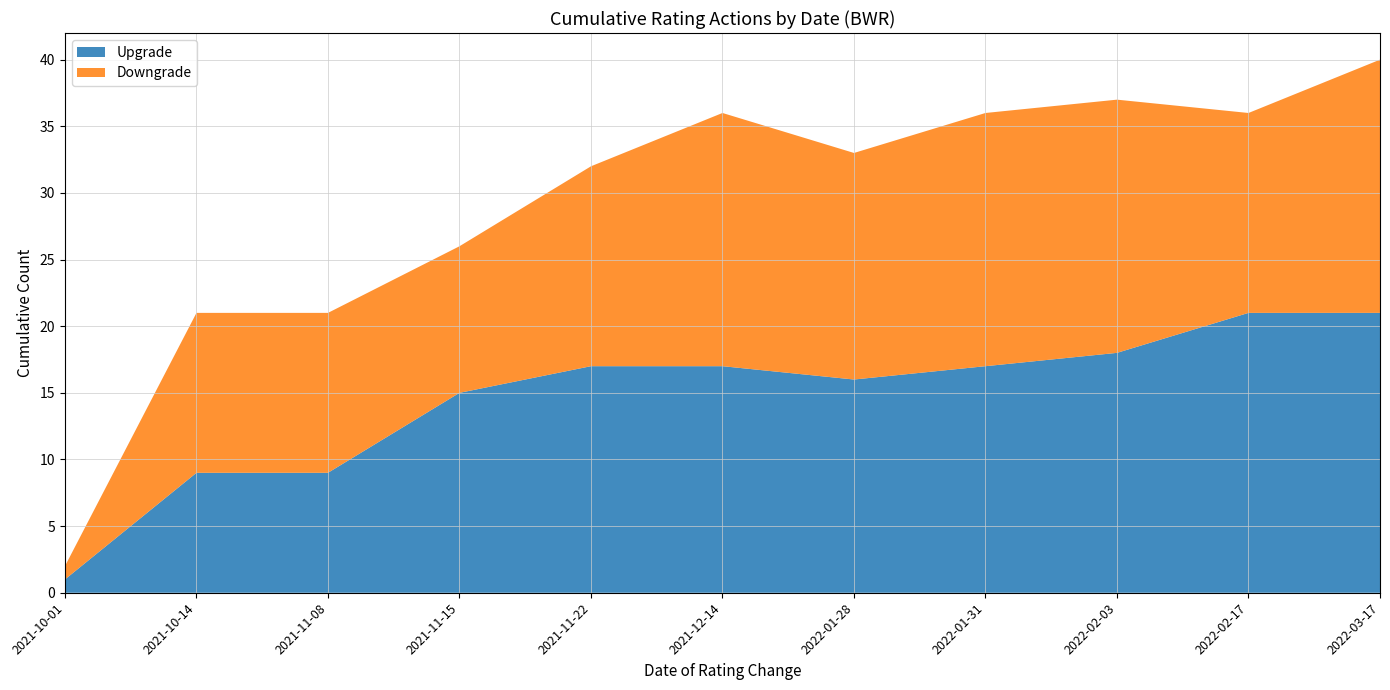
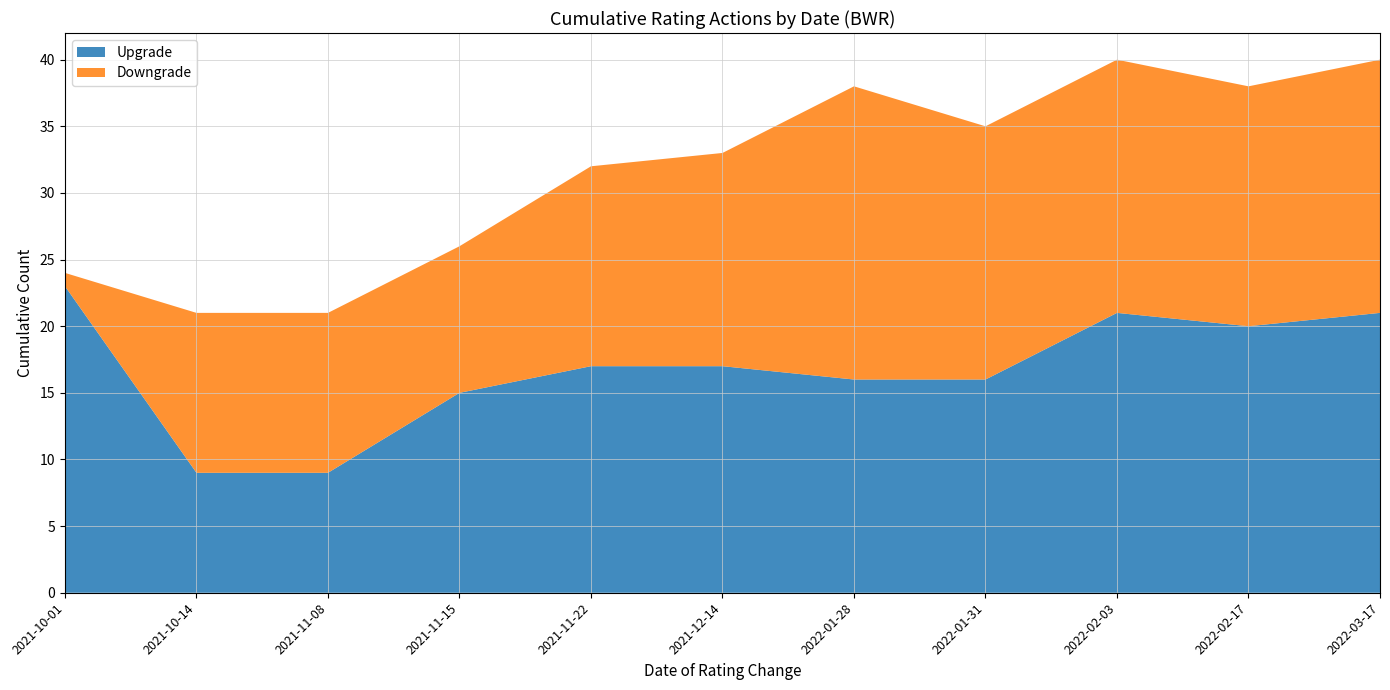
  {
    "Upgrade": {
-     "2021-10-01": 1,
+     "2021-10-01": 23,
      "2021-10-14": 9,
      "2021-11-08": 9,
      "2021-11-15": 15,
      "2021-11-22": 17,
      "2021-12-14": 17,
      "2022-01-28": 16,
-     "2022-01-31": 17,
-     "2022-02-03": 18,
-     "2022-02-17": 21,
+     "2022-01-31": 16,
+     "2022-02-03": 21,
+     "2022-02-17": 20,
      "2022-03-17": 21
    },
    "Downgrade": {
      "2021-10-01": 1,
      "2021-10-14": 12,
      "2021-11-08": 12,
      "2021-11-15": 11,
      "2021-11-22": 15,
-     "2021-12-14": 19,
-     "2022-01-28": 17,
+     "2021-12-14": 16,
+     "2022-01-28": 22,
      "2022-01-31": 19,
      "2022-02-03": 19,
-     "2022-02-17": 15,
+     "2022-02-17": 18,
      "2022-03-17": 19
    }
  }
